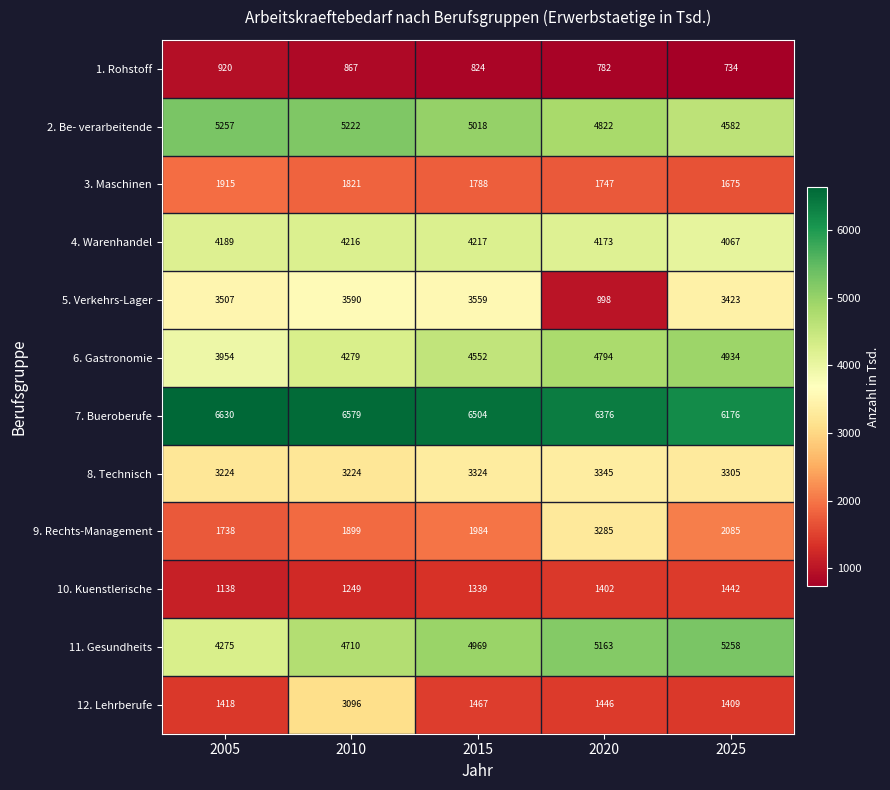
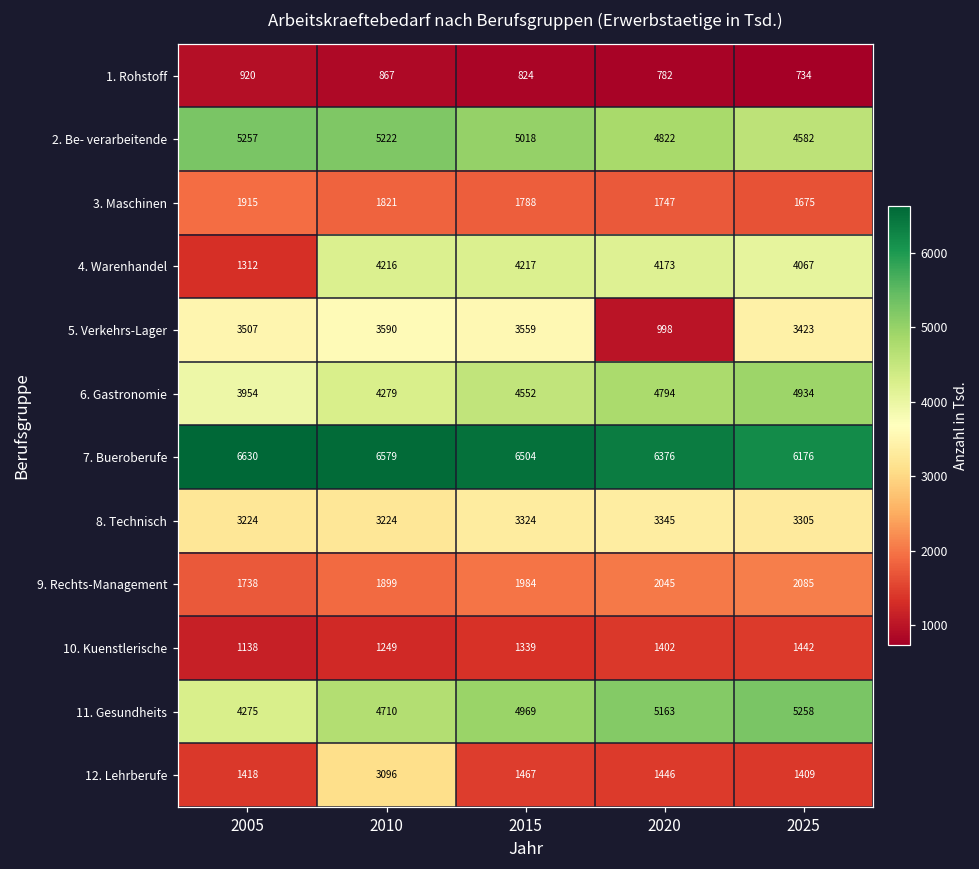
  {
    "1. Rohstoff": {
      "2005": 920,
      "2010": 867,
      "2015": 824,
      "2020": 782,
      "2025": 734
    },
    "2. Be- verarbeitende": {
      "2005": 5257,
      "2010": 5222,
      "2015": 5018,
      "2020": 4822,
      "2025": 4582
    },
    "3. Maschinen": {
      "2005": 1915,
      "2010": 1821,
      "2015": 1788,
      "2020": 1747,
      "2025": 1675
    },
    "4. Warenhandel": {
-     "2005": 4189,
+     "2005": 1312,
      "2010": 4216,
      "2015": 4217,
      "2020": 4173,
      "2025": 4067
    },
    "5. Verkehrs-Lager": {
      "2005": 3507,
      "2010": 3590,
      "2015": 3559,
      "2020": 998,
      "2025": 3423
    },
    "6. Gastronomie": {
      "2005": 3954,
      "2010": 4279,
      "2015": 4552,
      "2020": 4794,
      "2025": 4934
    },
    "7. Bueroberufe": {
      "2005": 6630,
      "2010": 6579,
      "2015": 6504,
      "2020": 6376,
      "2025": 6176
    },
    "8. Technisch": {
      "2005": 3224,
      "2010": 3224,
      "2015": 3324,
      "2020": 3345,
      "2025": 3305
    },
    "9. Rechts-Management": {
      "2005": 1738,
      "2010": 1899,
      "2015": 1984,
-     "2020": 3285,
+     "2020": 2045,
      "2025": 2085
    },
    "10. Kuenstlerische": {
      "2005": 1138,
      "2010": 1249,
      "2015": 1339,
      "2020": 1402,
      "2025": 1442
    },
    "11. Gesundheits": {
      "2005": 4275,
      "2010": 4710,
      "2015": 4969,
      "2020": 5163,
      "2025": 5258
    },
    "12. Lehrberufe": {
      "2005": 1418,
      "2010": 3096,
      "2015": 1467,
      "2020": 1446,
      "2025": 1409
    }
  }
